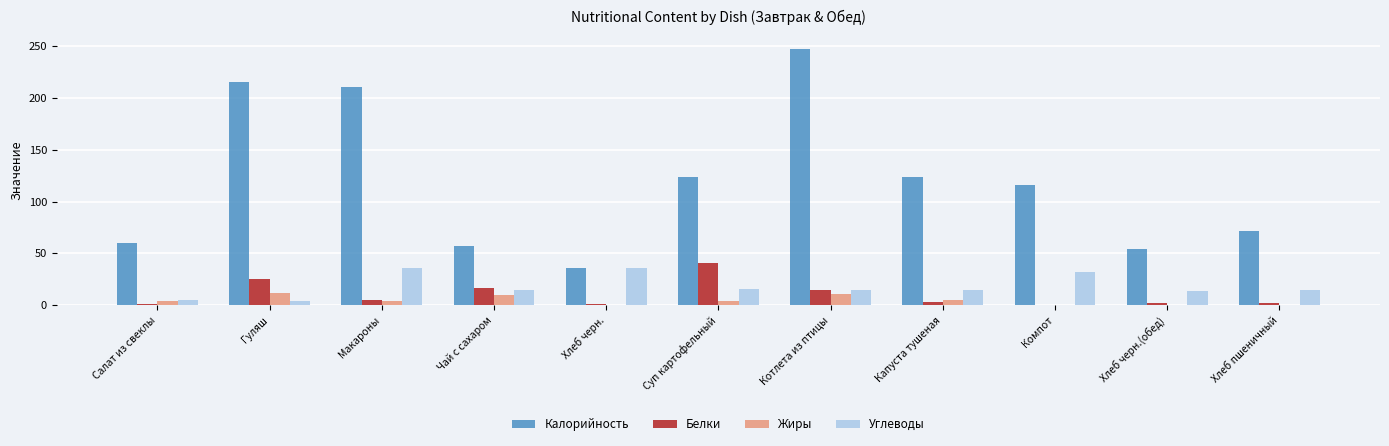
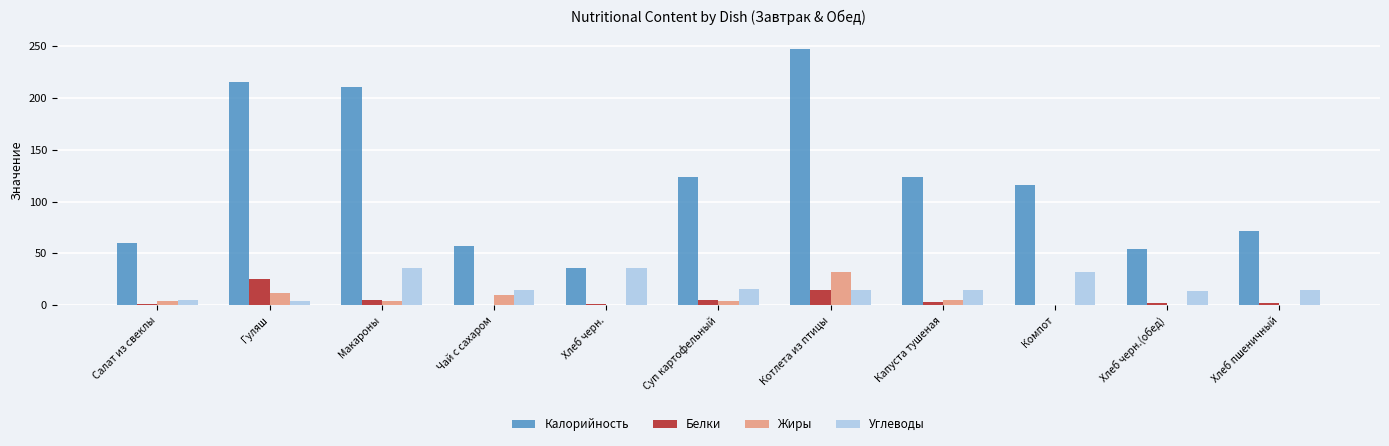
  {
    "Калорийность": {
      "Салат из свеклы": 60,
      "Гуляш": 216,
      "Макароны": 211,
      "Чай с сахаром": 57,
      "Хлеб черн.": 36,
      "Суп картофельный": 123,
      "Котлета из птицы": 247,
      "Капуста тушеная": 124,
      "Компот": 116,
      "Хлеб черн.(обед)": 54,
      "Хлеб пшеничный": 71
    },
    "Белки": {
      "Гуляш": 26,
      "Макароны": 5,
-     "Чай с сахаром": 17,
-     "Суп картофельный": 41,
+     "Чай с сахаром": 0,
+     "Суп картофельный": 5,
      "Котлета из птицы": 14,
      "Капуста тушеная": 4
    },
    "Жиры": {
      "Салат из свеклы": 4,
      "Гуляш": 12,
      "Макароны": 4,
      "Чай с сахаром": 10,
      "Суп картофельный": 4,
-     "Котлета из птицы": 11,
+     "Котлета из птицы": 32,
      "Капуста тушеная": 5,
      "Компот": 0
    },
    "Углеводы": {
      "Салат из свеклы": 5,
      "Гуляш": 4,
      "Макароны": 36,
      "Чай с сахаром": 15,
      "Хлеб черн.": 36,
      "Суп картофельный": 16,
      "Котлета из птицы": 14,
      "Капуста тушеная": 15,
      "Компот": 32,
      "Хлеб черн.(обед)": 14,
      "Хлеб пшеничный": 15
    }
  }
